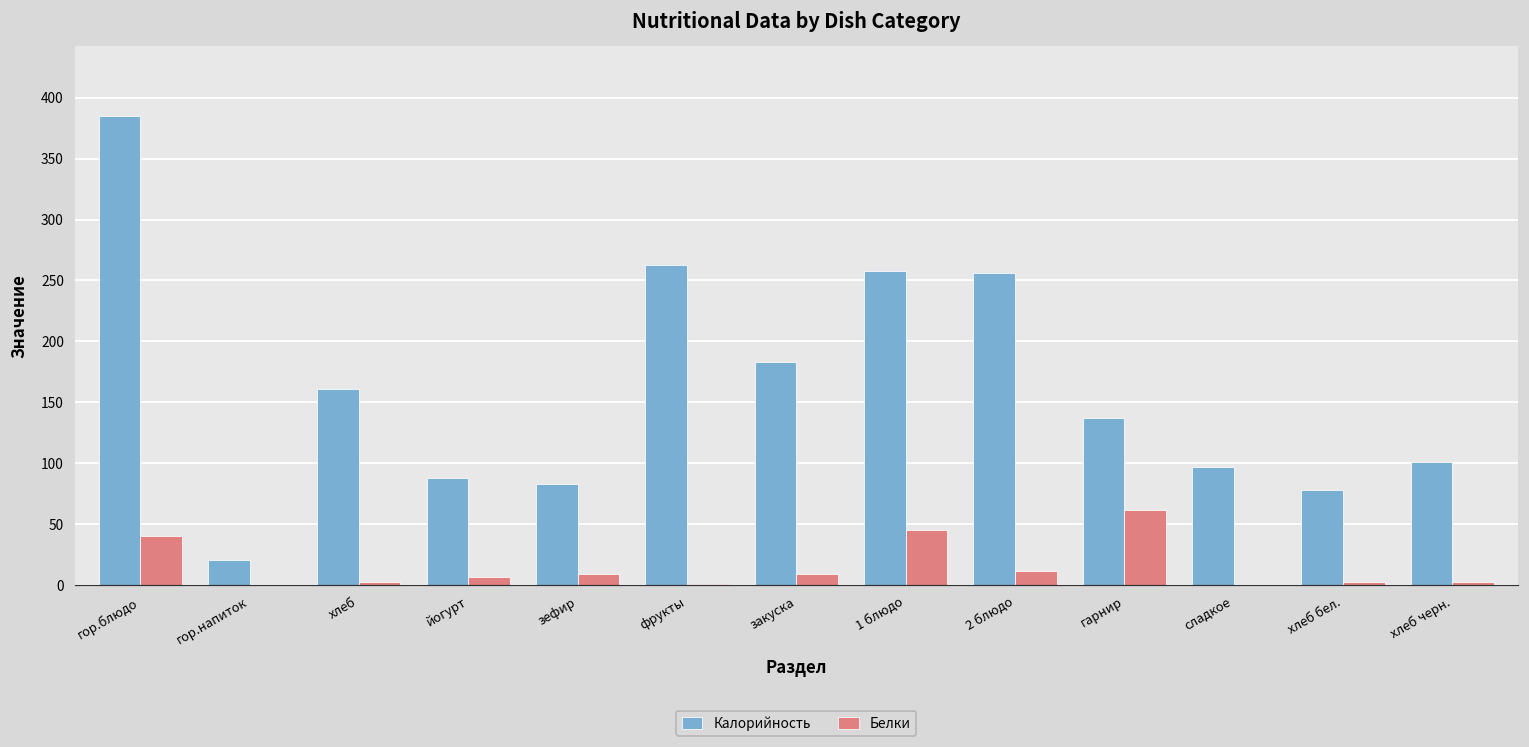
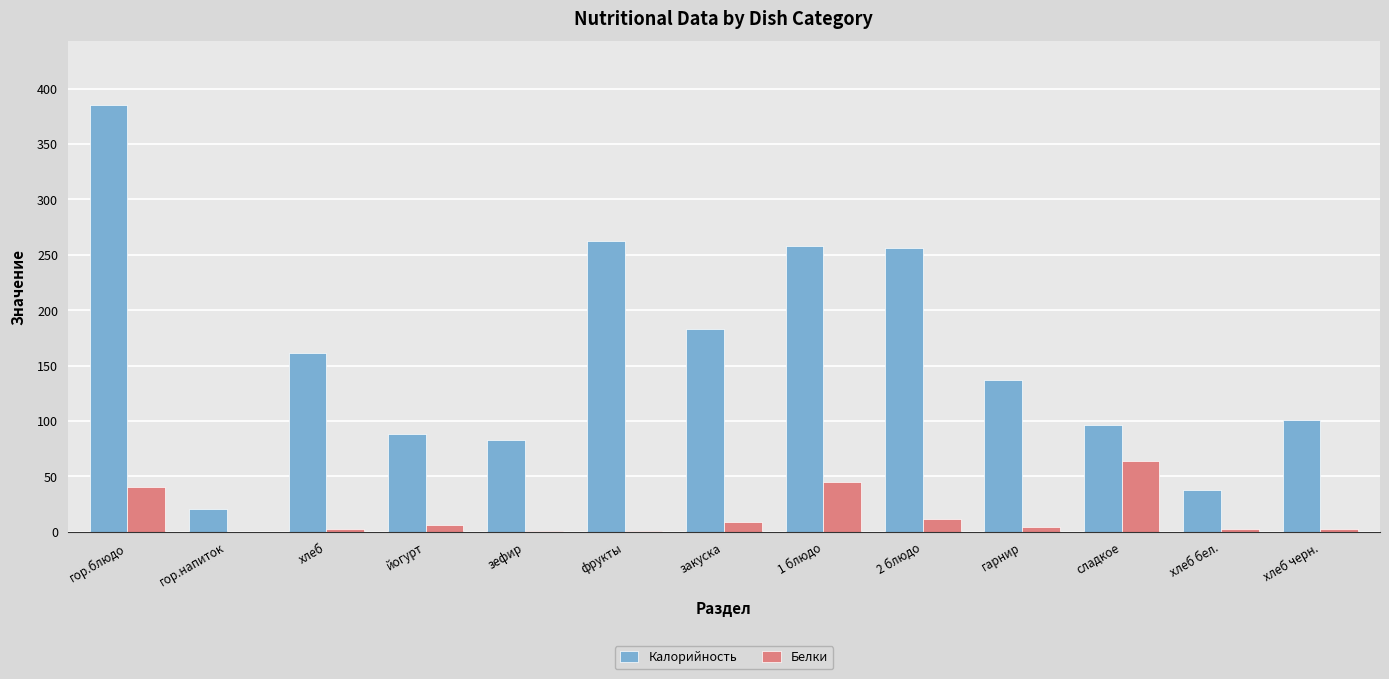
  {
    "Калорийность": {
      "гор.блюдо": 385,
      "гор.напиток": 21,
      "хлеб": 161,
      "йогурт": 88,
      "зефир": 83,
      "фрукты": 263,
      "закуска": 183,
      "1 блюдо": 258,
      "2 блюдо": 256,
      "гарнир": 137,
      "сладкое": 97,
-     "хлеб бел.": 78,
+     "хлеб бел.": 38,
      "хлеб черн.": 101
    },
    "Белки": {
      "гор.блюдо": 40,
      "хлеб": 3,
      "йогурт": 6,
-     "зефир": 9,
+     "зефир": 0,
      "закуска": 9,
      "1 блюдо": 45,
      "2 блюдо": 12,
-     "гарнир": 62,
-     "сладкое": 0
+     "гарнир": 5,
+     "сладкое": 64
    }
  }
